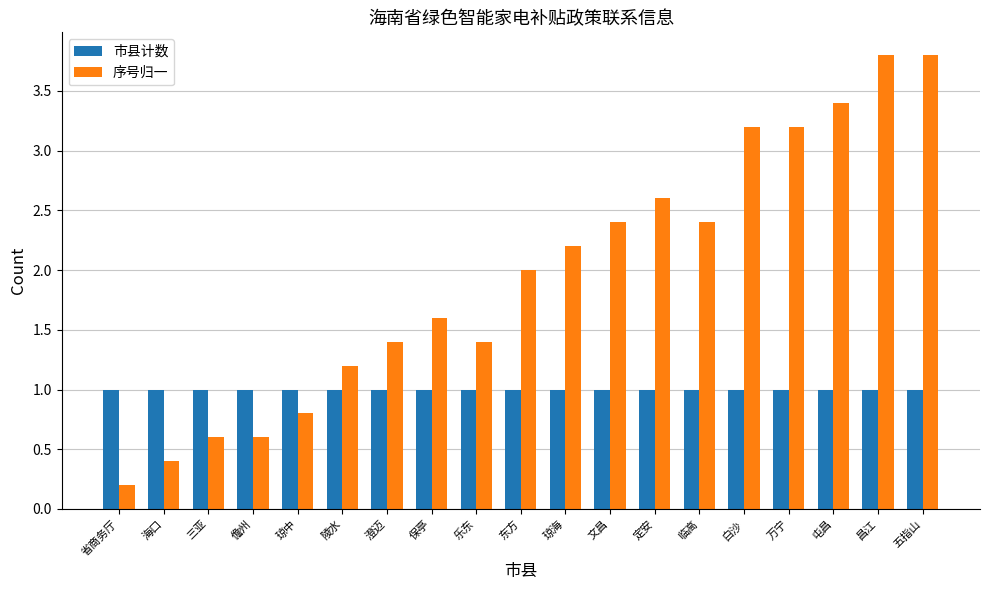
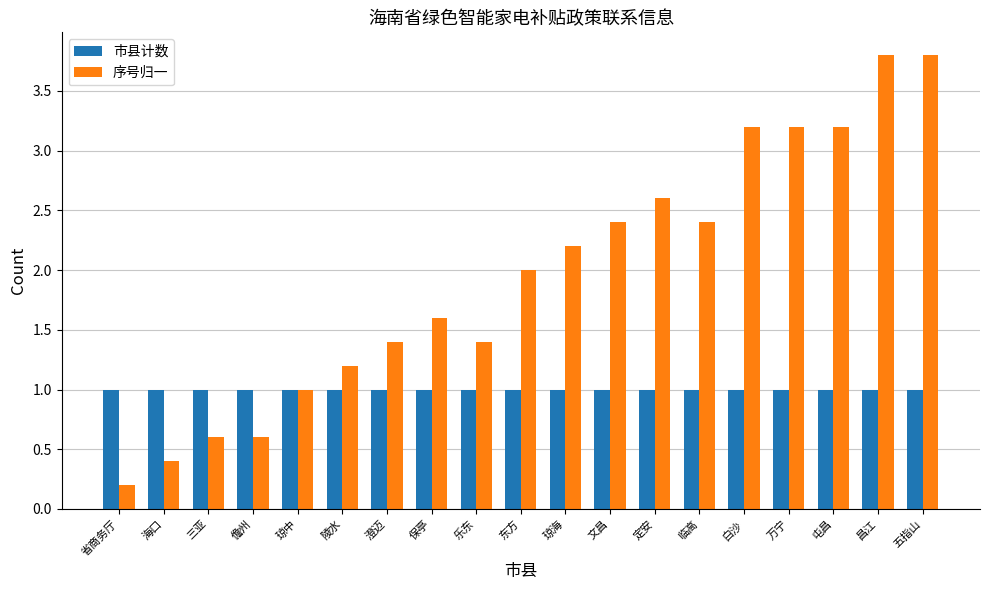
  {
    "市县计数": {
      "省商务厅": 1.00,
      "海口": 1.00,
      "三亚": 1.00,
      "儋州": 1.00,
      "琼中": 1.00,
      "陵水": 1.00,
      "澄迈": 1.00,
      "保亭": 1.00,
      "乐东": 1.00,
      "东方": 1.00,
      "琼海": 1.00,
      "文昌": 1.00,
      "定安": 1.00,
      "临高": 1.00,
      "白沙": 1.00,
      "万宁": 1.00,
      "屯昌": 1.00,
      "昌江": 1.00,
      "五指山": 1.00
    },
    "序号归一": {
      "省商务厅": 0.20,
      "海口": 0.40,
      "三亚": 0.60,
      "儋州": 0.60,
-     "琼中": 0.80,
+     "琼中": 1.00,
      "陵水": 1.20,
      "澄迈": 1.40,
      "保亭": 1.60,
      "乐东": 1.40,
      "东方": 2.00,
      "琼海": 2.20,
      "文昌": 2.40,
      "定安": 2.60,
      "临高": 2.40,
      "白沙": 3.20,
      "万宁": 3.20,
-     "屯昌": 3.40,
+     "屯昌": 3.20,
      "昌江": 3.80,
      "五指山": 3.80
    }
  }
